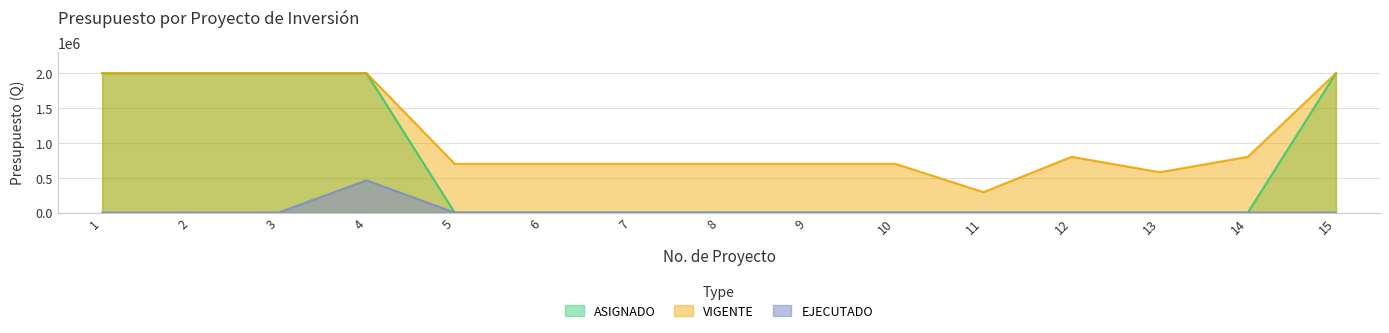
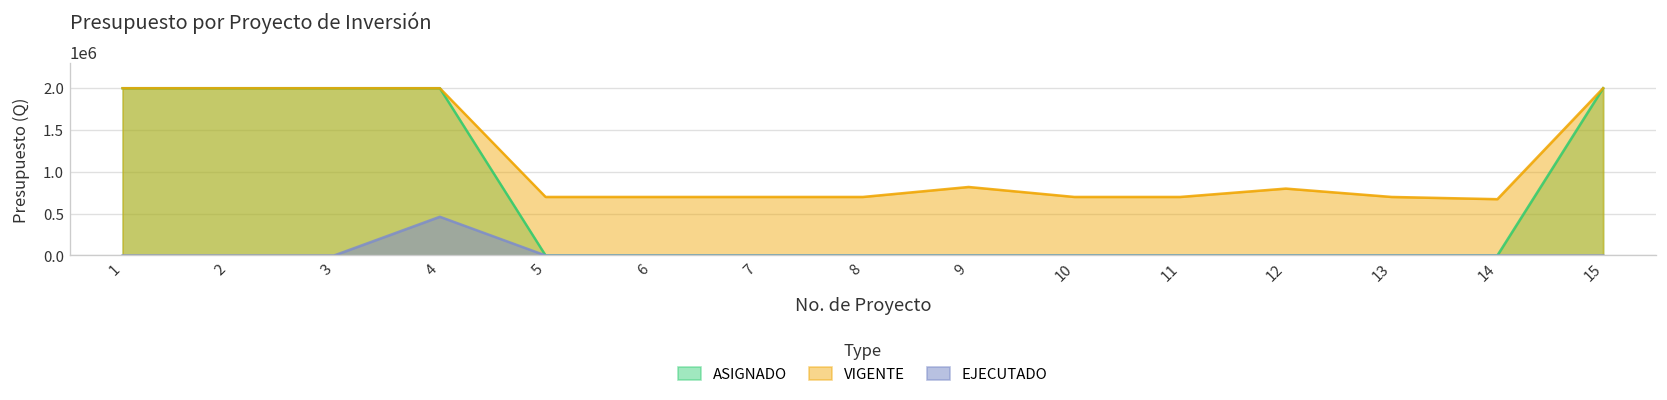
  {
    "VIGENTE": {
      "5": 700000,
      "6": 700000,
      "7": 700000,
      "8": 700000,
-     "9": 700000,
+     "9": 800000,
      "10": 700000,
-     "11": 300000,
+     "11": 700000,
      "12": 800000,
-     "13": 600000,
-     "14": 800000
+     "13": 700000,
+     "14": 700000
    },
    "EJECUTADO": {
      "1": 0,
      "2": 0,
      "3": 0,
      "4": 500000,
      "15": 0
    }
  }
